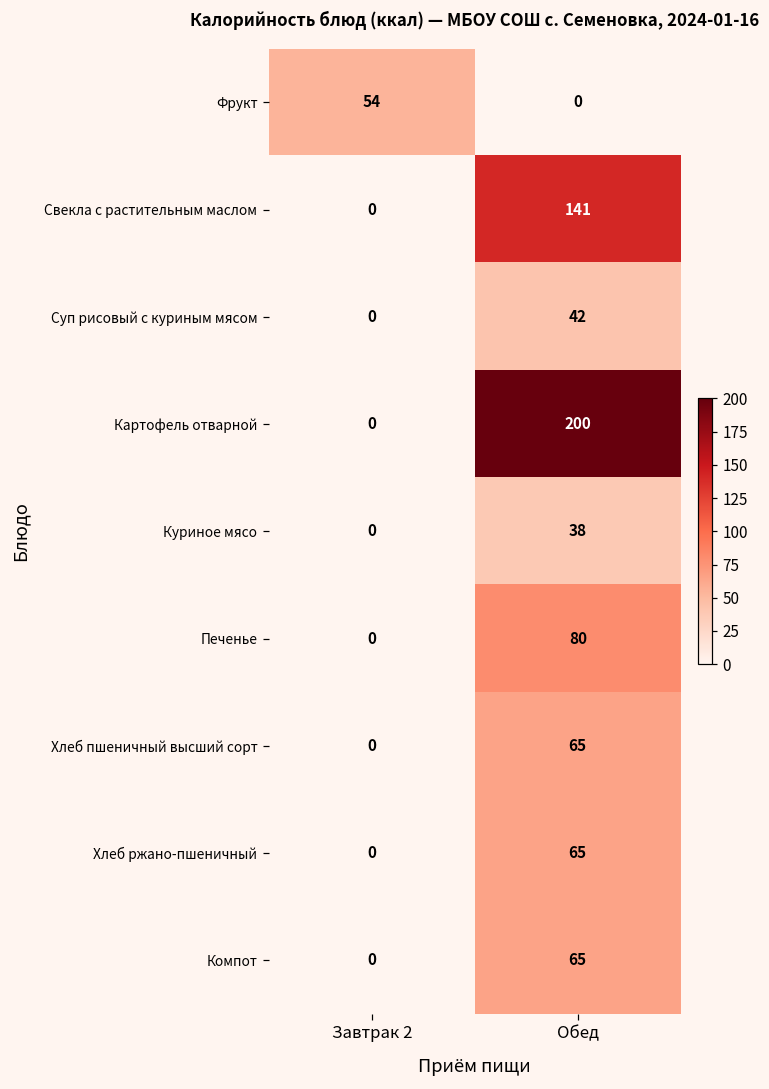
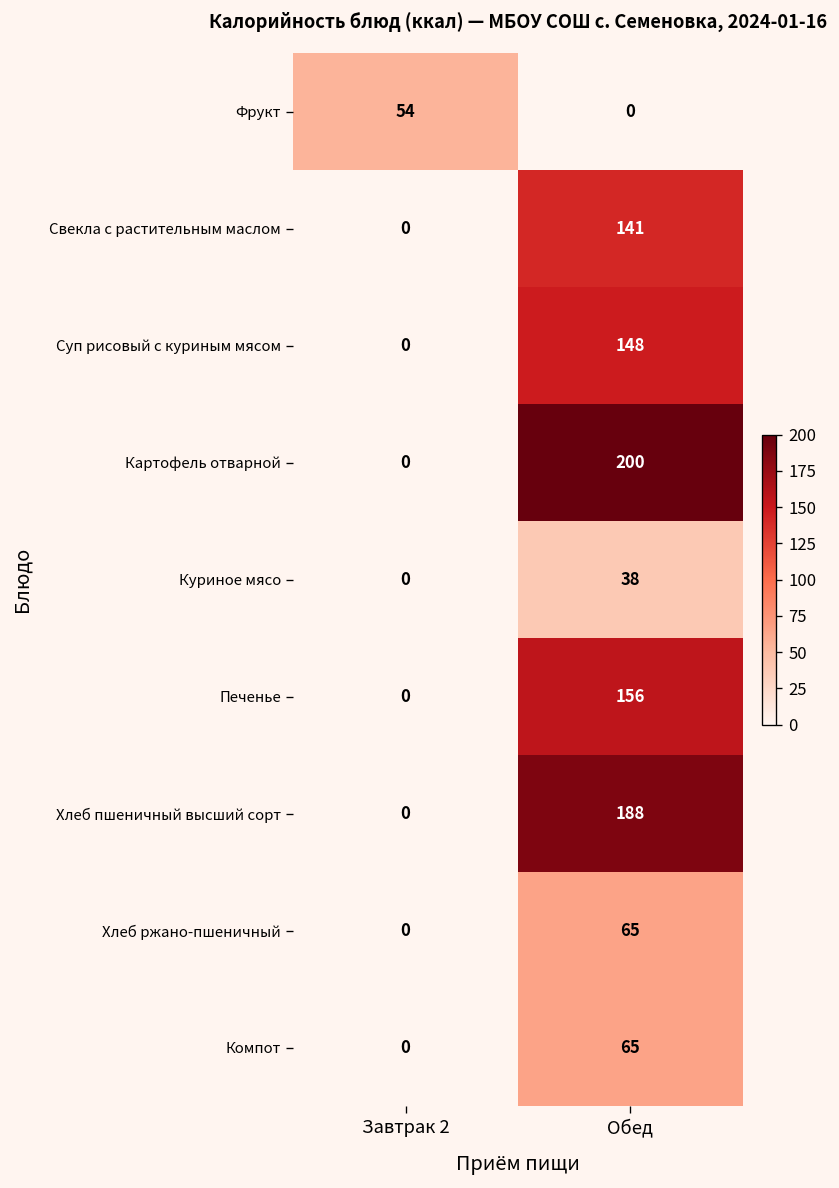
  {
    "Фрукт": {
      "Завтрак 2": 54,
      "Обед": 0
    },
    "Свекла с растительным маслом": {
      "Завтрак 2": 0,
      "Обед": 141
    },
    "Суп рисовый с куриным мясом": {
      "Завтрак 2": 0,
-     "Обед": 42
+     "Обед": 148
    },
    "Картофель отварной": {
      "Завтрак 2": 0,
      "Обед": 200
    },
    "Куриное мясо": {
      "Завтрак 2": 0,
      "Обед": 38
    },
    "Печенье": {
      "Завтрак 2": 0,
-     "Обед": 80
+     "Обед": 156
    },
    "Хлеб пшеничный высший сорт": {
      "Завтрак 2": 0,
-     "Обед": 65
+     "Обед": 188
    },
    "Хлеб ржано-пшеничный": {
      "Завтрак 2": 0,
      "Обед": 65
    },
    "Компот": {
      "Завтрак 2": 0,
      "Обед": 65
    }
  }
